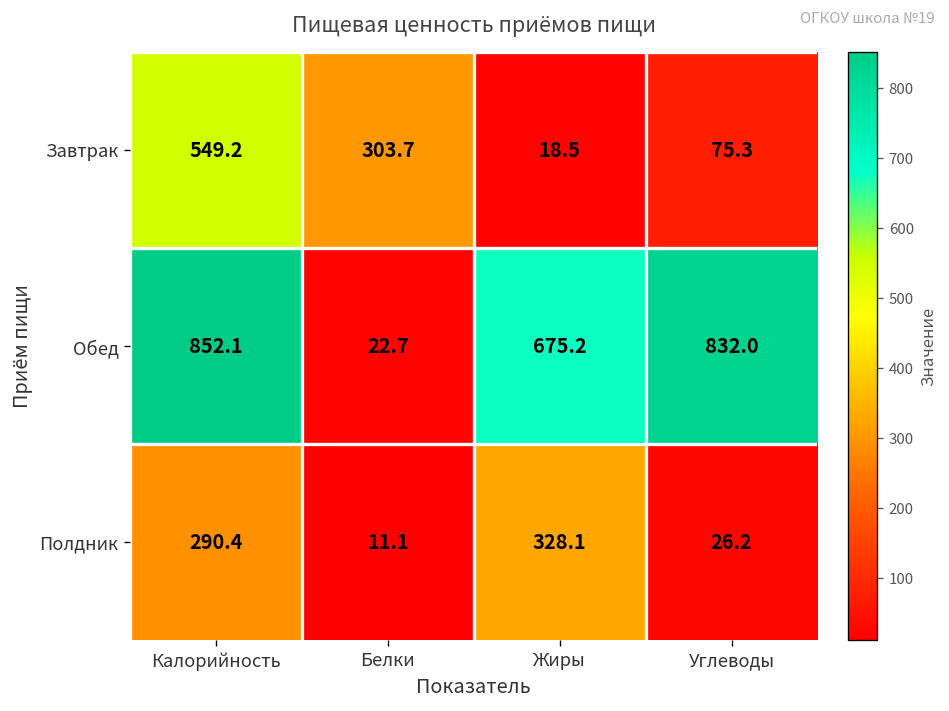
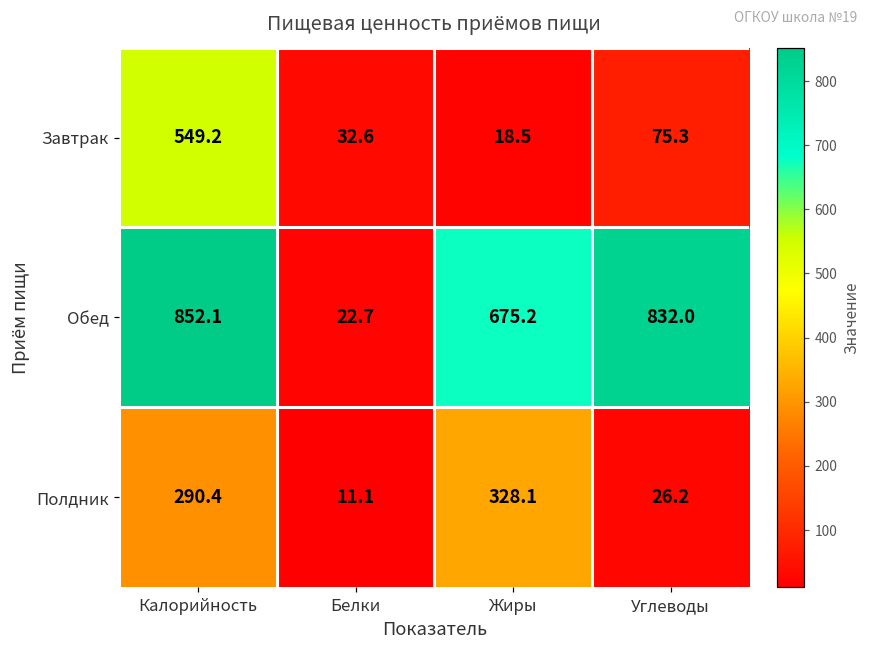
  {
    "Завтрак": {
      "Калорийность": 549.2,
-     "Белки": 303.7,
+     "Белки": 32.6,
      "Жиры": 18.5,
      "Углеводы": 75.3
    },
    "Обед": {
      "Калорийность": 852.1,
      "Белки": 22.7,
      "Жиры": 675.2,
      "Углеводы": 832.0
    },
    "Полдник": {
      "Калорийность": 290.4,
      "Белки": 11.1,
      "Жиры": 328.1,
      "Углеводы": 26.2
    }
  }
